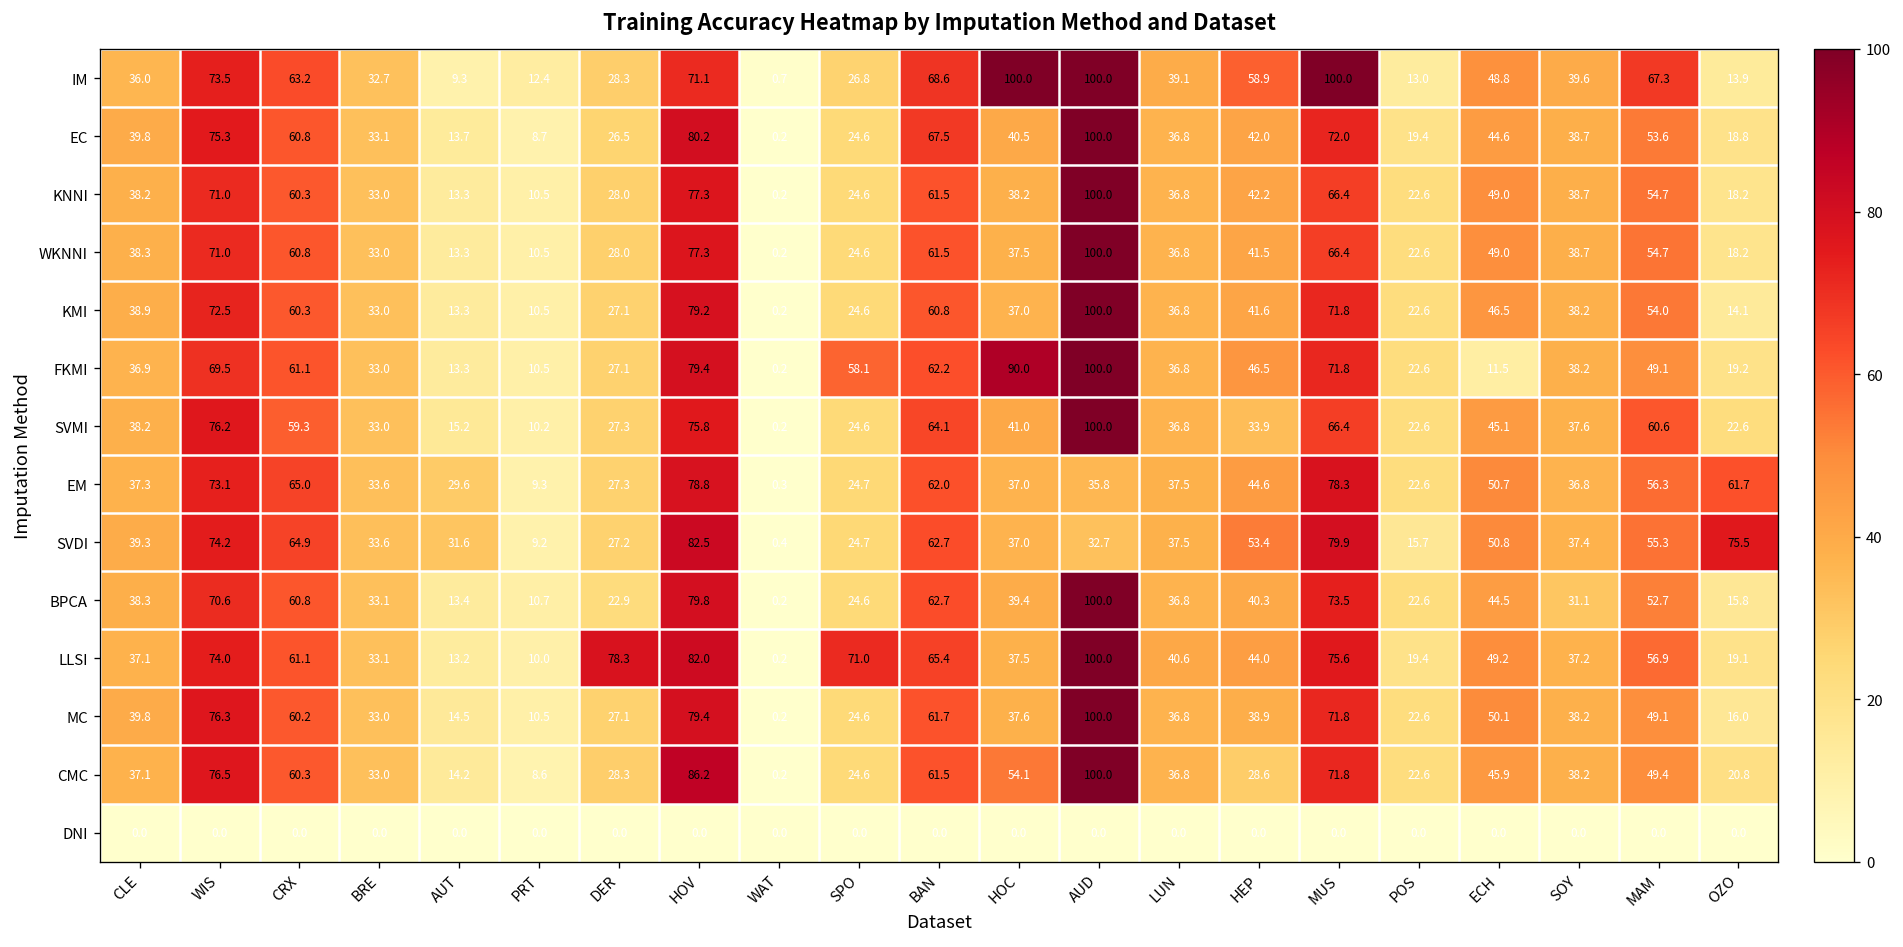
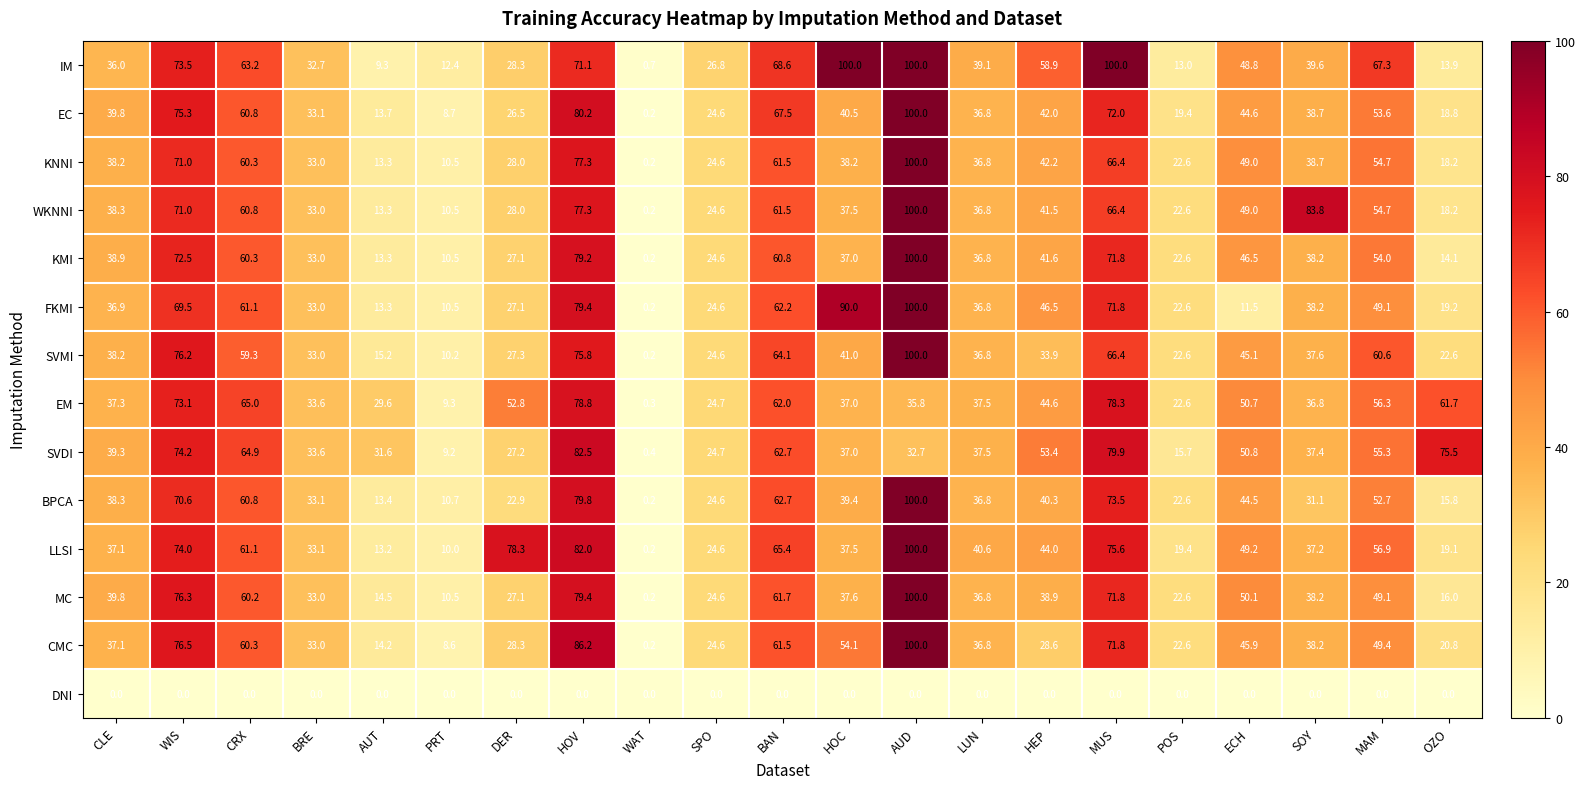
  {
    "WKNNI": {
      "CLE": 38.3,
      "WIS": 71.0,
      "CRX": 60.8,
      "BRE": 33.0,
      "AUT": 13.3,
      "PRT": 10.5,
      "DER": 28.0,
      "HOV": 77.3,
      "WAT": 0.2,
      "SPO": 24.6,
      "BAN": 61.5,
      "HOC": 37.5,
      "AUD": 100.0,
      "LUN": 36.8,
      "HEP": 41.5,
      "MUS": 66.4,
      "POS": 22.6,
      "ECH": 49.0,
-     "SOY": 38.7,
+     "SOY": 83.8,
      "MAM": 54.7,
      "OZO": 18.2
    },
    "FKMI": {
      "CLE": 36.9,
      "WIS": 69.5,
      "CRX": 61.1,
      "BRE": 33.0,
      "AUT": 13.3,
      "PRT": 10.5,
      "DER": 27.1,
      "HOV": 79.4,
      "WAT": 0.2,
-     "SPO": 58.1,
+     "SPO": 24.6,
      "BAN": 62.2,
      "HOC": 90.0,
      "AUD": 100.0,
      "LUN": 36.8,
      "HEP": 46.5,
      "MUS": 71.8,
      "POS": 22.6,
      "ECH": 11.5,
      "SOY": 38.2,
      "MAM": 49.1,
      "OZO": 19.2
    },
    "EM": {
      "CLE": 37.3,
      "WIS": 73.1,
      "CRX": 65.0,
      "BRE": 33.6,
      "AUT": 29.6,
      "PRT": 9.3,
-     "DER": 27.3,
+     "DER": 52.8,
      "HOV": 78.8,
      "WAT": 0.3,
      "SPO": 24.7,
      "BAN": 62.0,
      "HOC": 37.0,
      "AUD": 35.8,
      "LUN": 37.5,
      "HEP": 44.6,
      "MUS": 78.3,
      "POS": 22.6,
      "ECH": 50.7,
      "SOY": 36.8,
      "MAM": 56.3,
      "OZO": 61.7
    },
    "LLSI": {
      "CLE": 37.1,
      "WIS": 74.0,
      "CRX": 61.1,
      "BRE": 33.1,
      "AUT": 13.2,
      "PRT": 10.0,
      "DER": 78.3,
      "HOV": 82.0,
      "WAT": 0.2,
-     "SPO": 71.0,
+     "SPO": 24.6,
      "BAN": 65.4,
      "HOC": 37.5,
      "AUD": 100.0,
      "LUN": 40.6,
      "HEP": 44.0,
      "MUS": 75.6,
      "POS": 19.4,
      "ECH": 49.2,
      "SOY": 37.2,
      "MAM": 56.9,
      "OZO": 19.1
    }
  }
